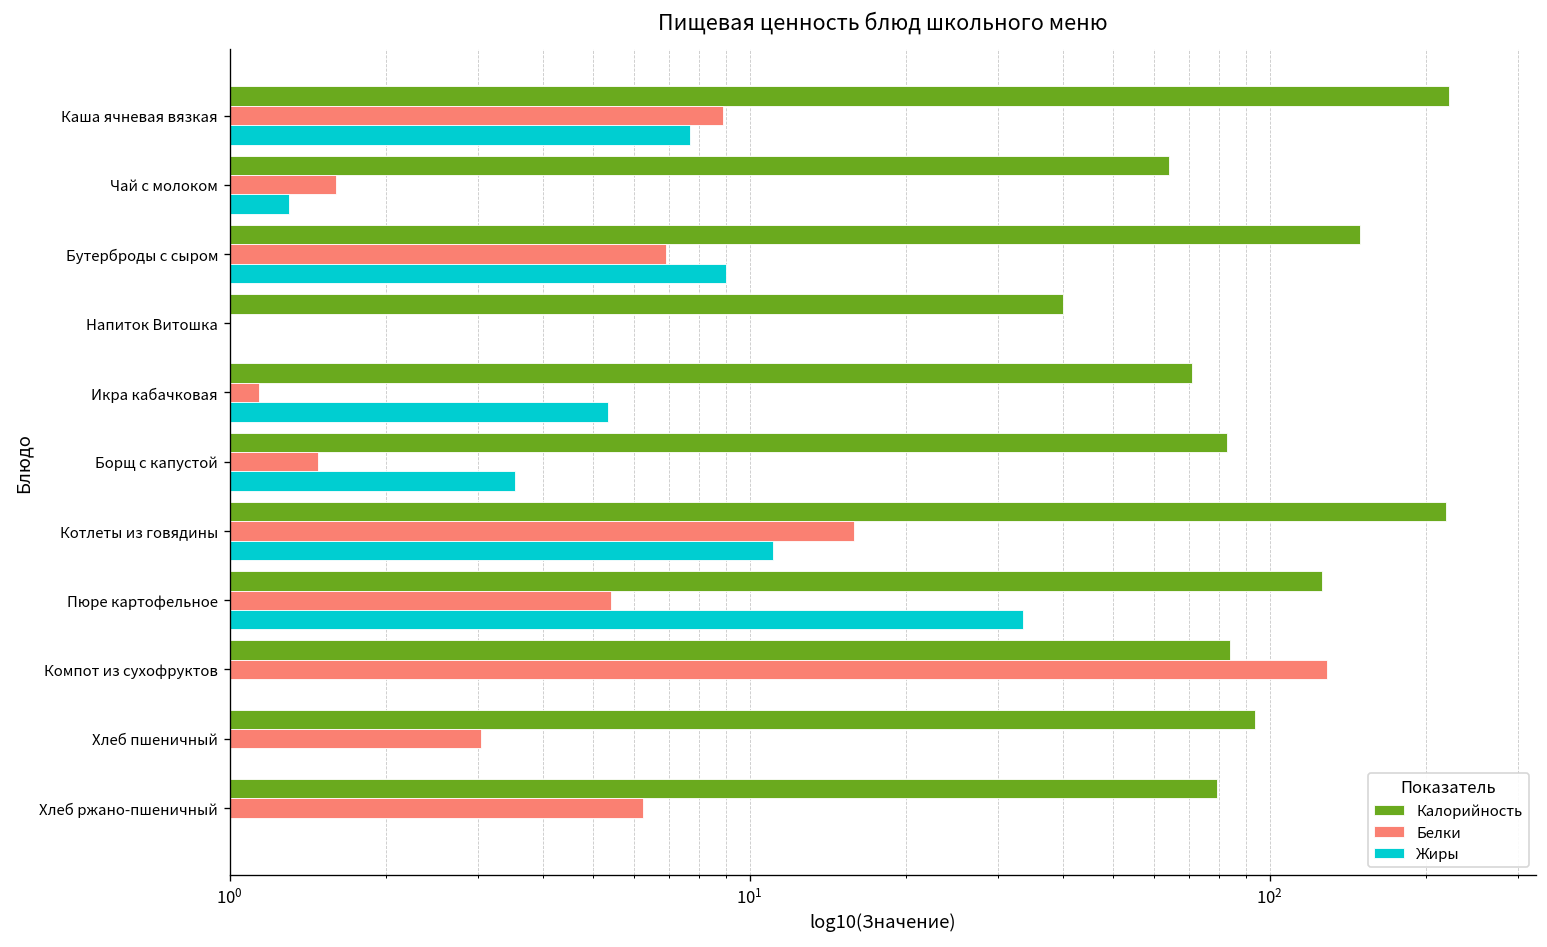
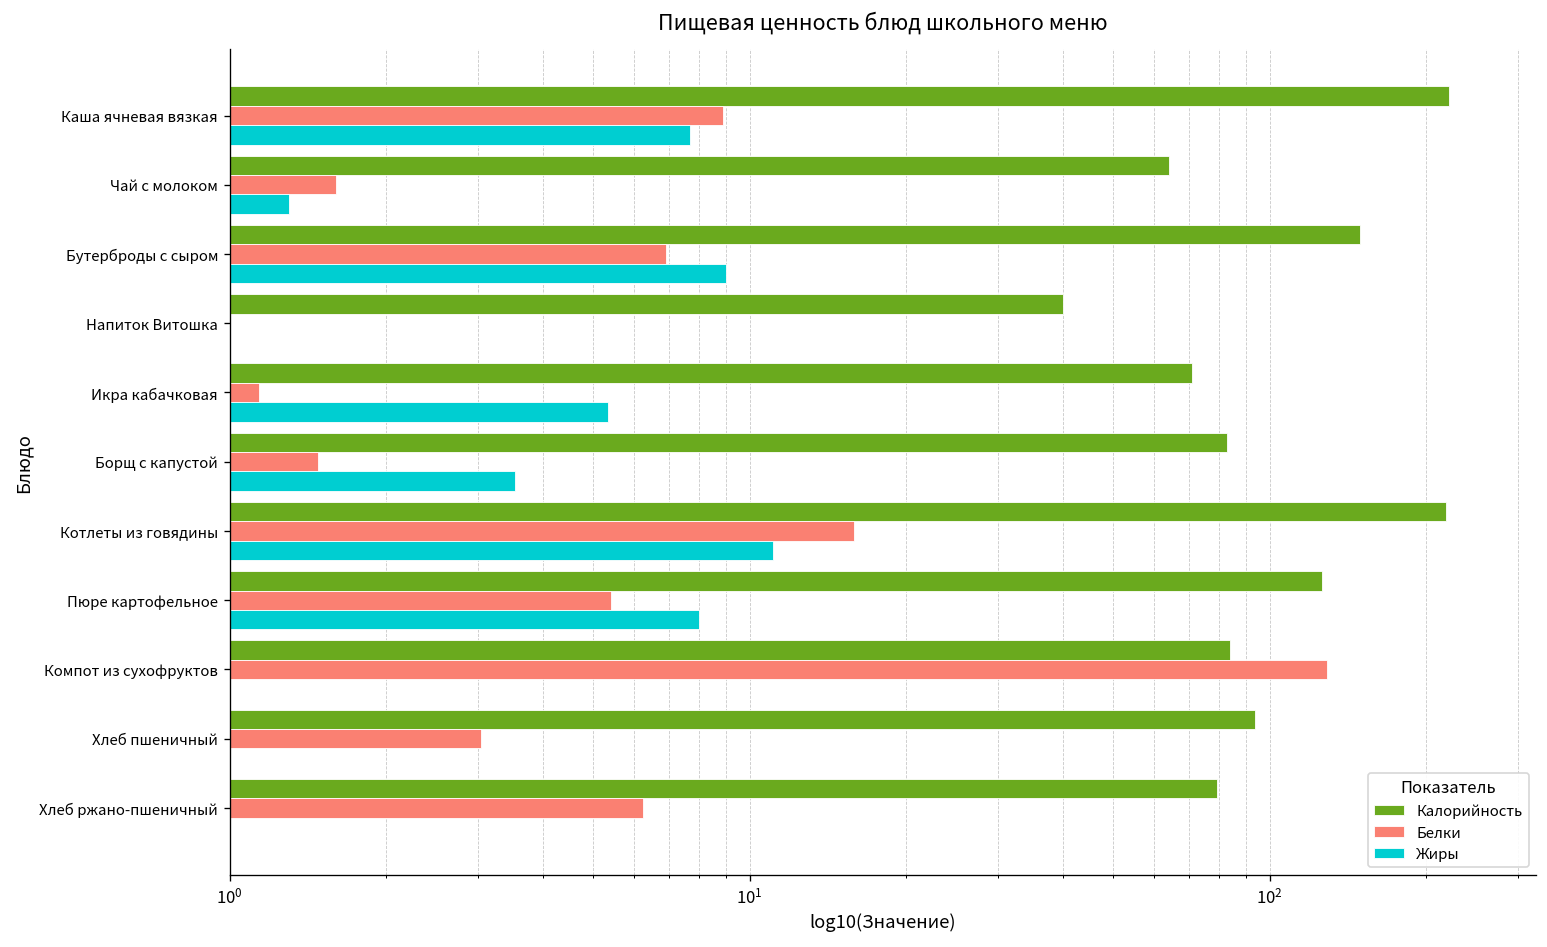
  {
    "Калорийность": {
      "Каша ячневая вязкая": 220,
      "Чай с молоком": 64,
      "Бутерброды с сыром": 149,
      "Напиток Витошка": 40,
      "Икра кабачковая": 71,
      "Борщ с капустой": 83,
      "Котлеты из говядины": 220,
      "Пюре картофельное": 126,
      "Компот из сухофруктов": 84,
      "Хлеб пшеничный": 94,
      "Хлеб ржано-пшеничный": 79
    },
    "Белки": {
      "Каша ячневая вязкая": 8.9,
      "Чай с молоком": 1.6,
      "Бутерброды с сыром": 6.9,
      "Икра кабачковая": 1.14,
      "Борщ с капустой": 1.48,
      "Котлеты из говядины": 15.8,
      "Пюре картофельное": 5.4,
      "Компот из сухофруктов": 129,
      "Хлеб пшеничный": 3.0,
      "Хлеб ржано-пшеничный": 6.2
    },
    "Жиры": {
      "Каша ячневая вязкая": 7.7,
      "Чай с молоком": 1.3,
      "Бутерброды с сыром": 9.0,
      "Икра кабачковая": 5.3,
      "Борщ с капустой": 3.5,
      "Котлеты из говядины": 11.1,
-     "Пюре картофельное": 34
+     "Пюре картофельное": 8.0
    }
  }
